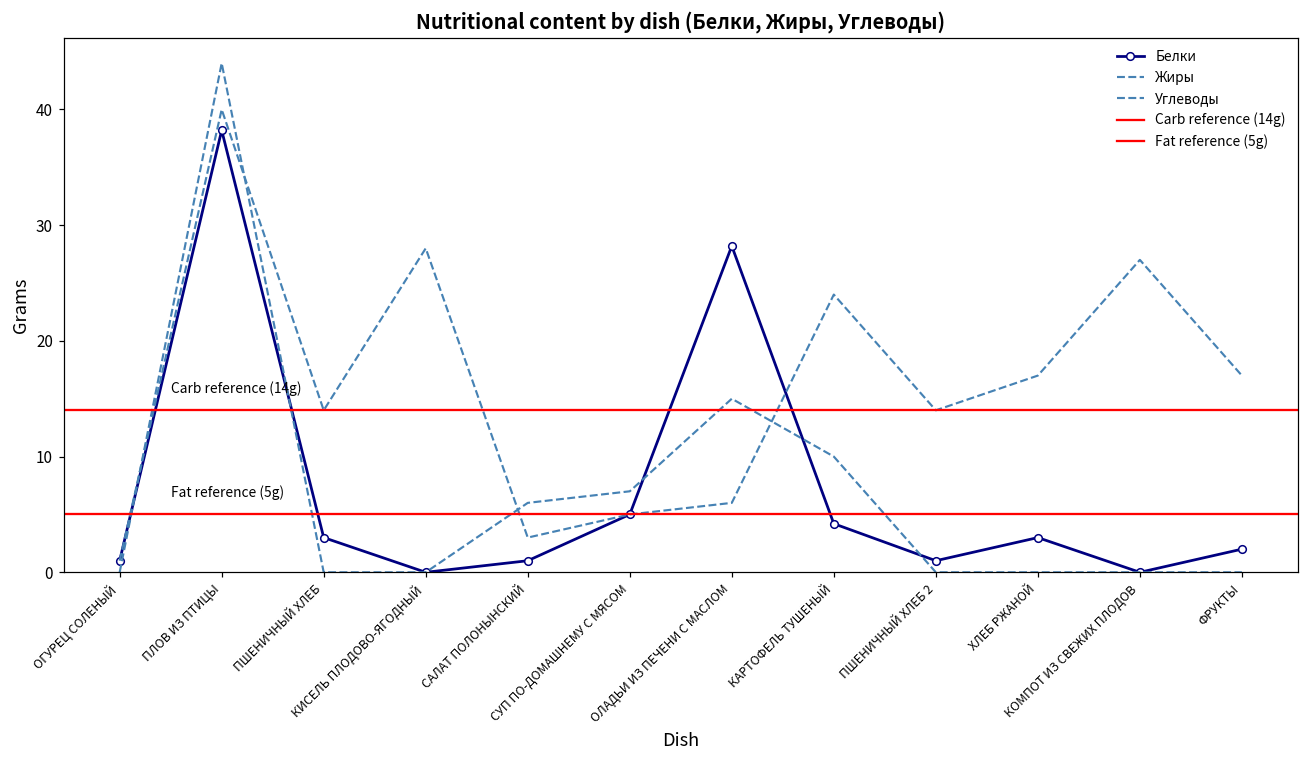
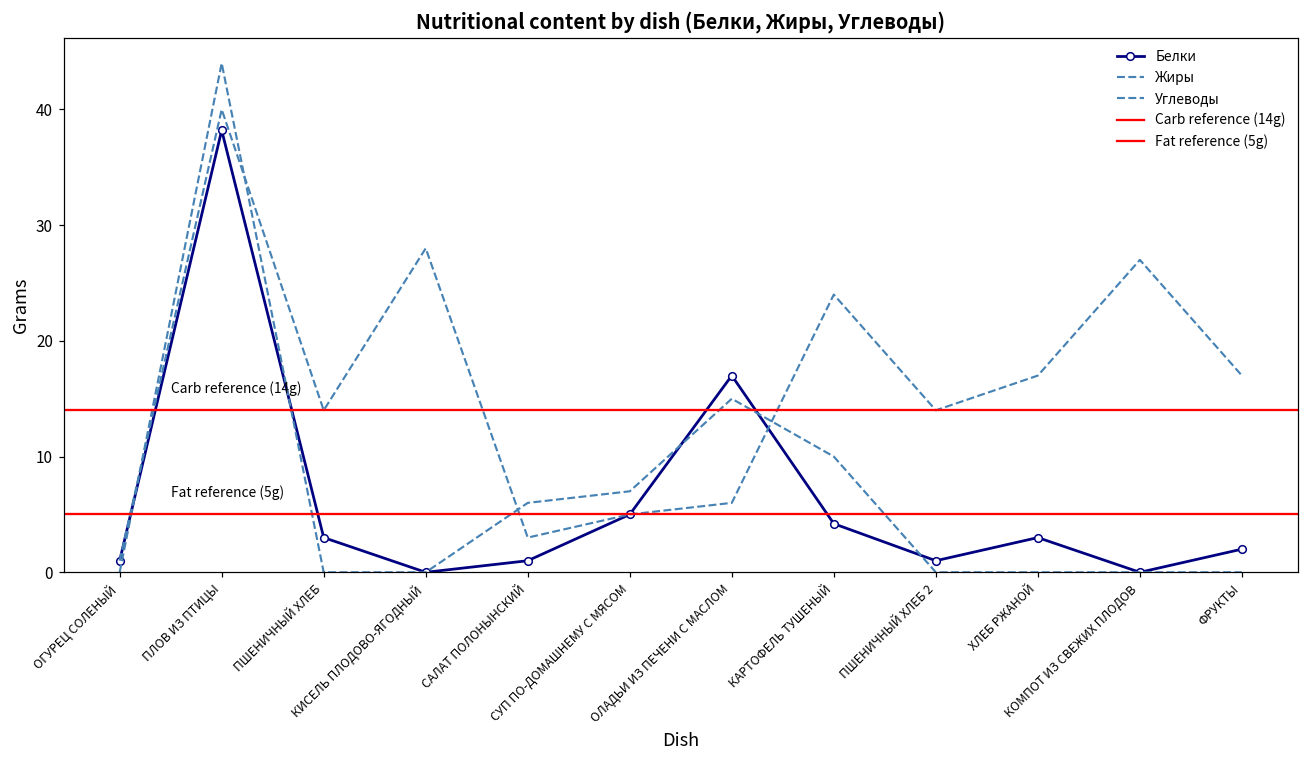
  {
    "Белки": {
      "ПЛОВ ИЗ ПТИЦЫ": 38.2,
      "ПШЕНИЧНЫЙ ХЛЕБ": 3.0,
      "САЛАТ ПОЛОНЫНСКИЙ": 1.0,
-     "ОЛАДЬИ ИЗ ПЕЧЕНИ С МАСЛОМ": 28.2,
+     "ОЛАДЬИ ИЗ ПЕЧЕНИ С МАСЛОМ": 17.0,
      "КАРТОФЕЛЬ ТУШЕНЫЙ": 4.2,
      "ПШЕНИЧНЫЙ ХЛЕБ 2": 1.0,
      "ХЛЕБ РЖАНОЙ": 3.0,
      "ФРУКТЫ": 2.0
    }
  }
